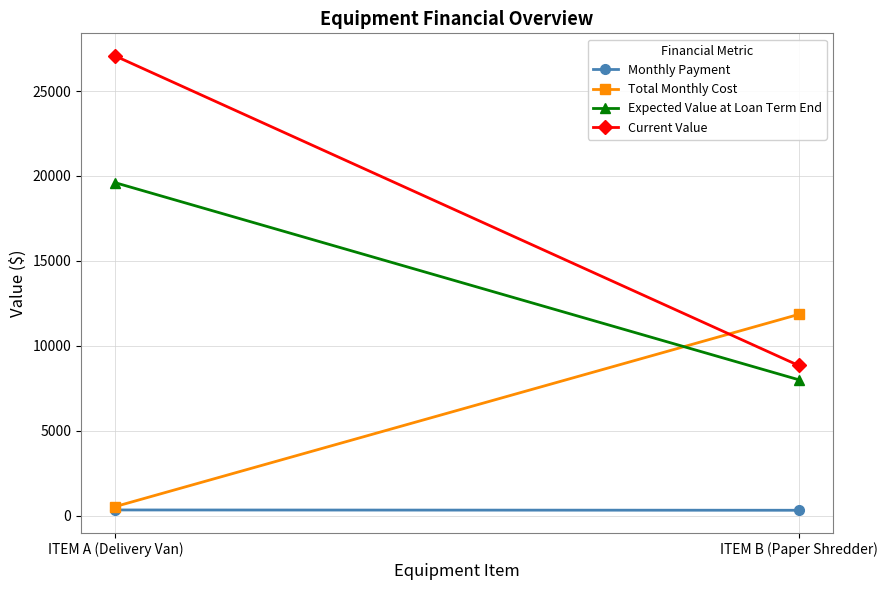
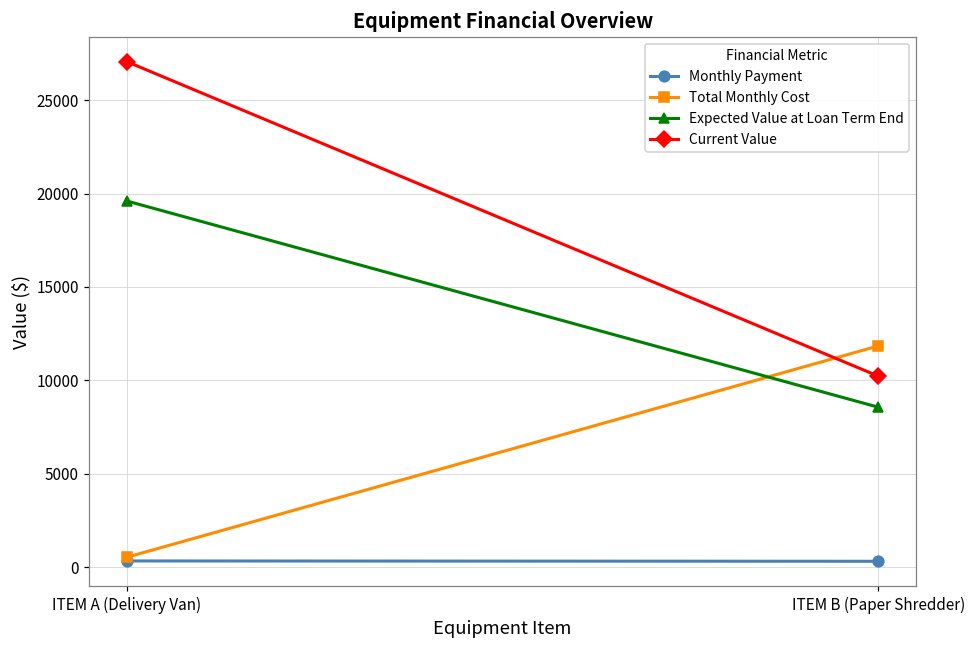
  {
    "Monthly Payment": {
      "ITEM A (Delivery Van)": 300,
      "ITEM B (Paper Shredder)": 300
    },
    "Total Monthly Cost": {
      "ITEM A (Delivery Van)": 500,
      "ITEM B (Paper Shredder)": 11800
    },
    "Expected Value at Loan Term End": {
      "ITEM A (Delivery Van)": 19600,
-     "ITEM B (Paper Shredder)": 8000
+     "ITEM B (Paper Shredder)": 8600
    },
    "Current Value": {
      "ITEM A (Delivery Van)": 27100,
-     "ITEM B (Paper Shredder)": 8800
+     "ITEM B (Paper Shredder)": 10200
    }
  }
